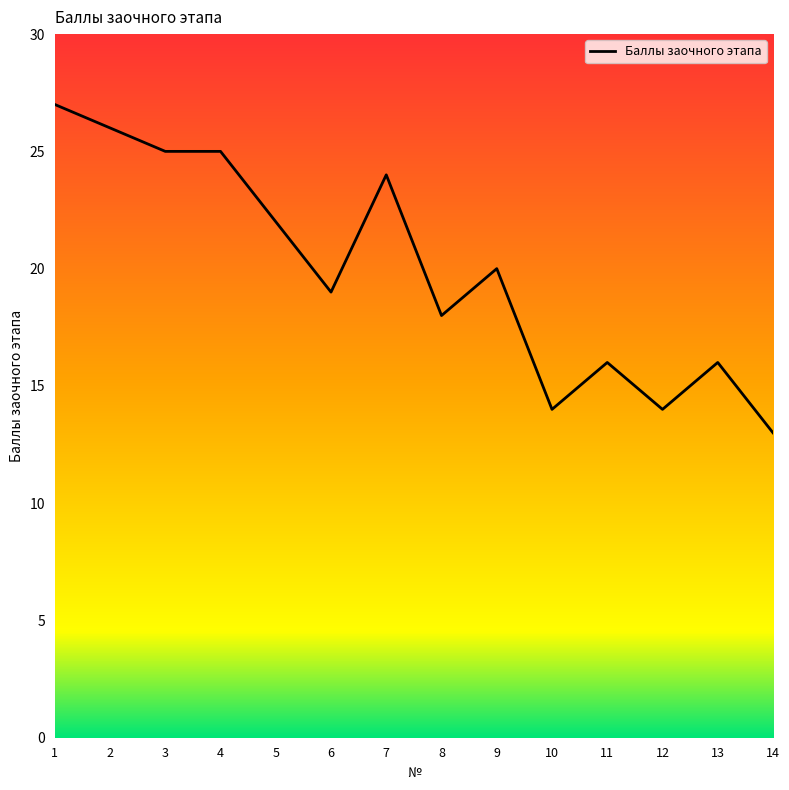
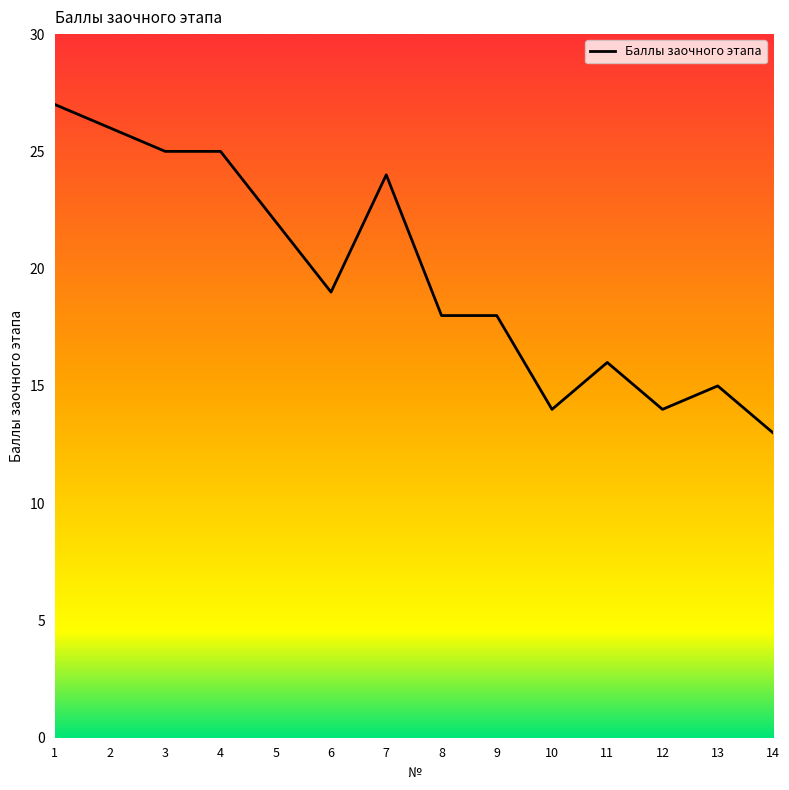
  {
    "1": 27,
    "2": 26,
    "3": 25,
    "4": 25,
    "5": 22,
    "6": 19,
    "7": 24,
    "8": 18,
-   "9": 20,
+   "9": 18,
    "10": 14,
    "11": 16,
    "12": 14,
-   "13": 16,
+   "13": 15,
    "14": 13
  }
